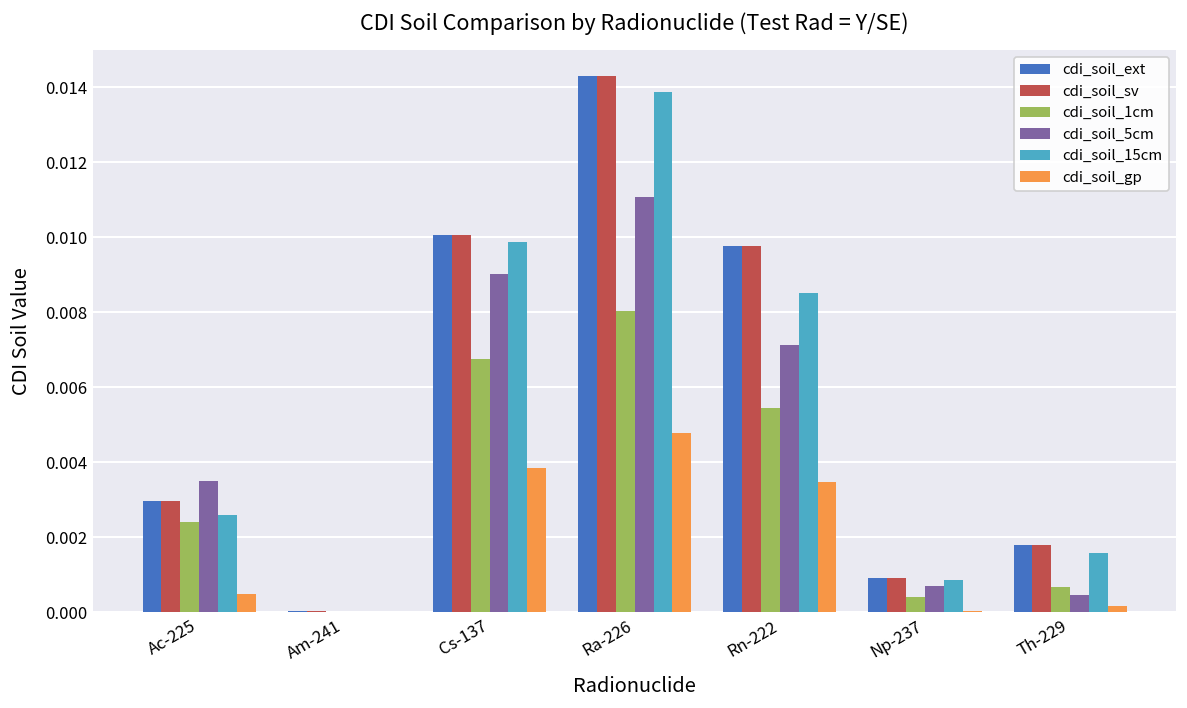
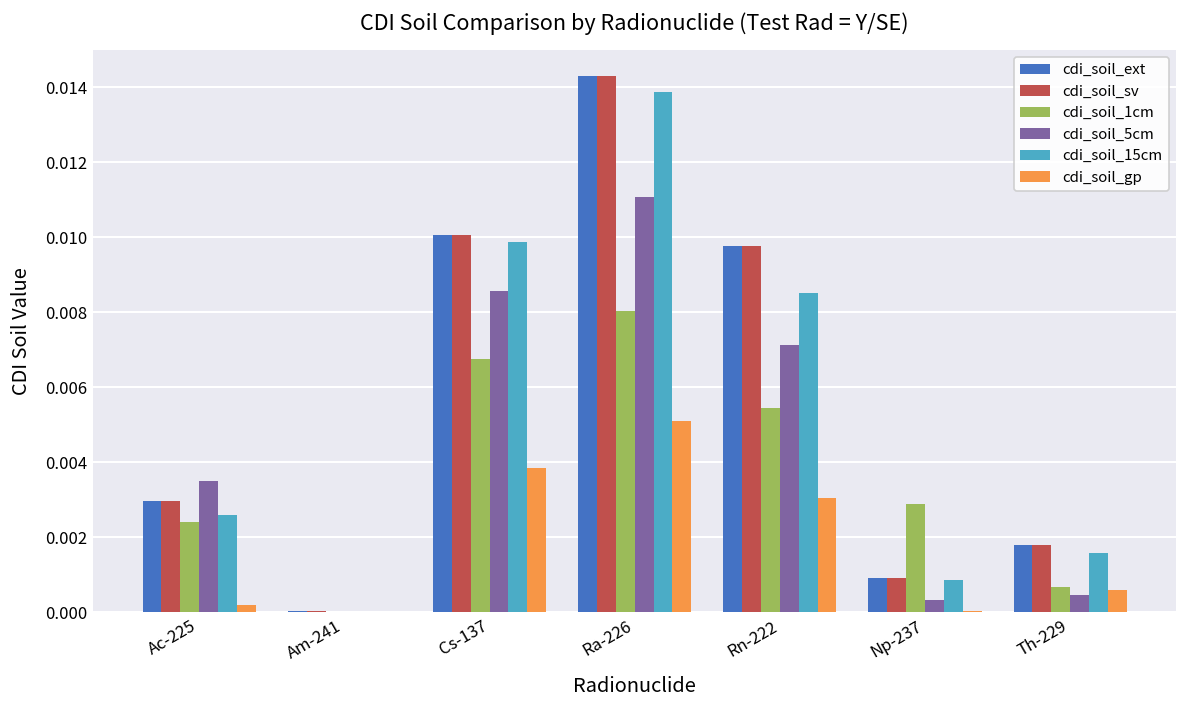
  {
    "cdi_soil_sv": {
      "Ac-225": 0.0030,
      "Cs-137": 0.0100,
      "Ra-226": 0.0143,
      "Rn-222": 0.0098,
      "Np-237": 0.0009,
      "Th-229": 0.0018
    },
    "cdi_soil_1cm": {
      "Ac-225": 0.0024,
      "Cs-137": 0.0068,
      "Ra-226": 0.0080,
      "Rn-222": 0.0055,
-     "Np-237": 0.0004,
+     "Np-237": 0.0029,
      "Th-229": 0.0007
    },
    "cdi_soil_5cm": {
      "Ac-225": 0.0035,
-     "Cs-137": 0.0090,
+     "Cs-137": 0.0086,
      "Ra-226": 0.0111,
      "Rn-222": 0.0071,
-     "Np-237": 0.0007,
+     "Np-237": 0.0003,
      "Th-229": 0.0005
    },
    "cdi_soil_gp": {
-     "Ac-225": 0.0005,
+     "Ac-225": 0.0002,
      "Cs-137": 0.0038,
-     "Ra-226": 0.0048,
-     "Rn-222": 0.0035,
-     "Th-229": 0.0002
+     "Ra-226": 0.0051,
+     "Rn-222": 0.0030,
+     "Th-229": 0.0006
    }
  }
